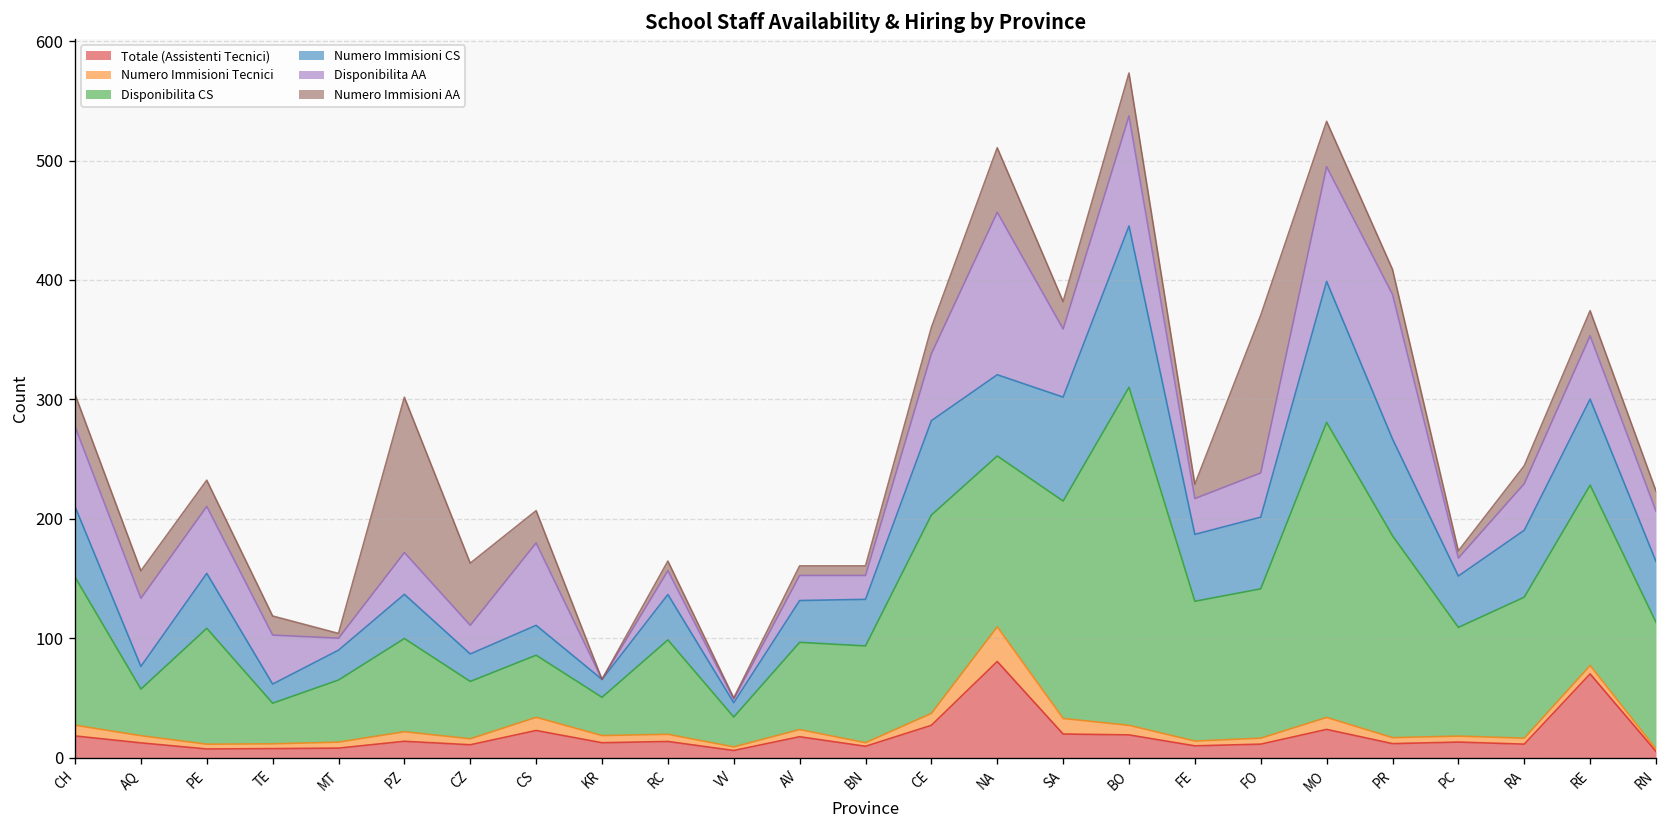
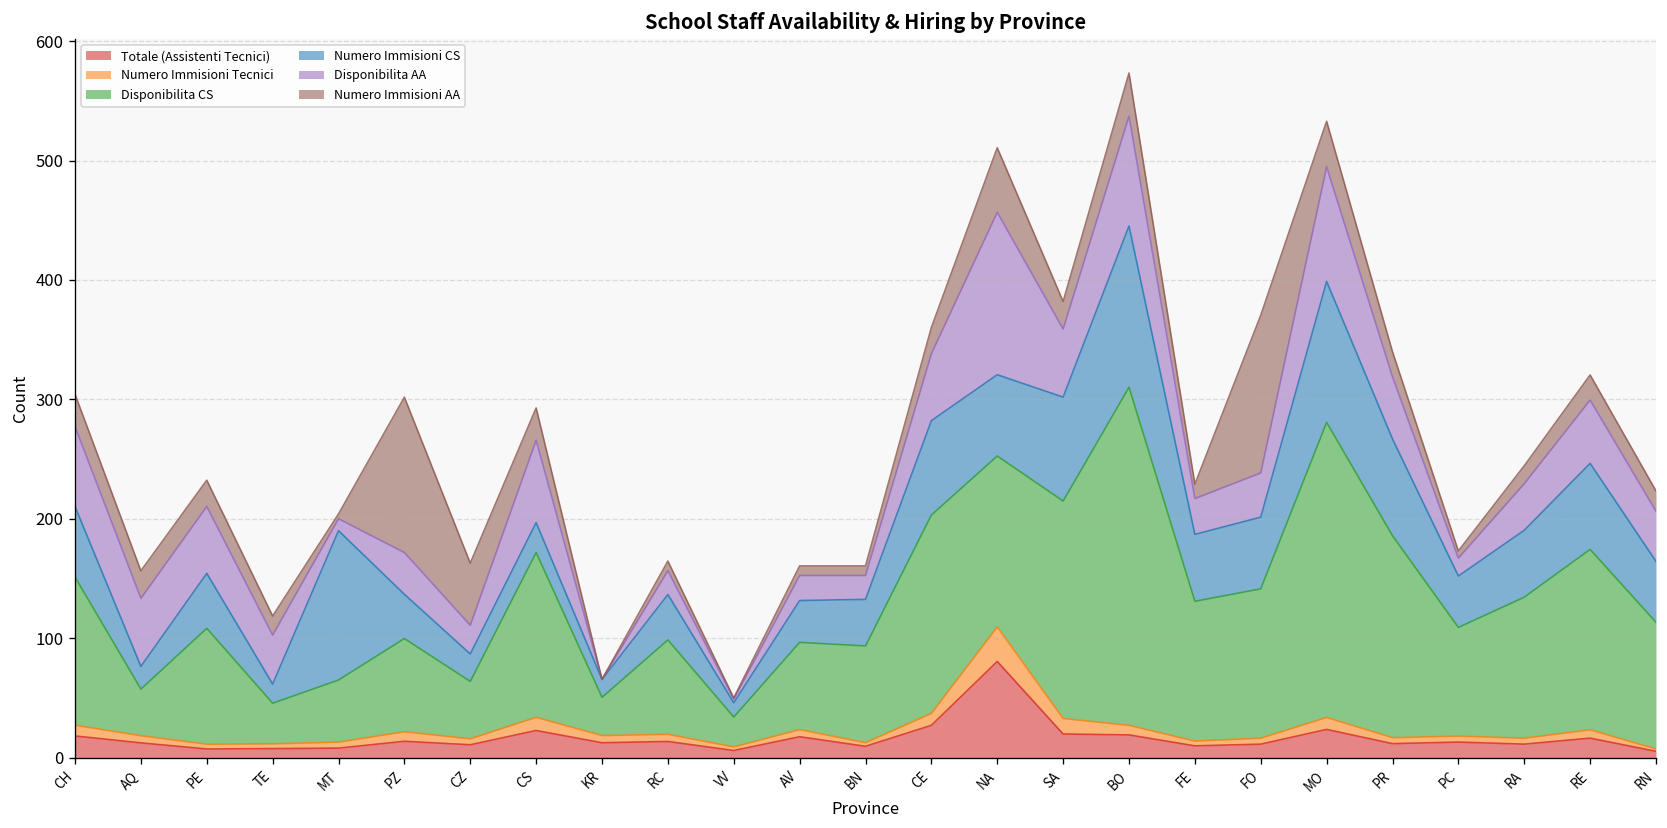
  {
    "Totale (Assistenti Tecnici)": {
      "CH": 20,
      "AQ": 10,
      "PE": 10,
      "TE": 10,
      "MT": 10,
      "PZ": 10,
      "CZ": 10,
      "CS": 20,
      "KR": 10,
      "RC": 10,
      "VV": 10,
      "AV": 20,
      "BN": 10,
      "CE": 30,
      "NA": 80,
      "SA": 20,
      "BO": 20,
      "FE": 10,
      "FO": 10,
      "MO": 20,
      "PR": 10,
      "PC": 10,
      "RA": 10,
-     "RE": 70
+     "RE": 20
    },
    "Numero Immisioni Tecnici": {
      "CH": 10,
      "AQ": 10,
      "PE": 0,
      "TE": 0,
      "MT": 10,
      "PZ": 10,
      "CZ": 10,
      "CS": 10,
      "KR": 10,
      "RC": 10,
      "VV": 0,
      "AV": 10,
      "BN": 0,
      "CE": 10,
      "NA": 30,
      "SA": 10,
      "BO": 10,
      "FE": 0,
      "FO": 0,
      "MO": 10,
      "PR": 0,
      "PC": 0,
      "RA": 0,
      "RE": 10
    },
    "Disponibilita CS": {
      "CH": 120,
      "AQ": 40,
      "PE": 100,
      "TE": 30,
      "MT": 50,
      "PZ": 80,
      "CZ": 50,
-     "CS": 50,
+     "CS": 140,
      "KR": 30,
      "RC": 80,
      "VV": 30,
      "AV": 70,
      "BN": 80,
      "CE": 170,
      "NA": 140,
      "SA": 180,
      "BO": 280,
      "FE": 120,
      "FO": 130,
      "MO": 250,
      "PR": 170,
      "PC": 90,
      "RA": 120,
      "RE": 150,
      "RN": 110
    },
    "Numero Immisioni CS": {
      "CH": 60,
      "AQ": 20,
      "PE": 50,
      "TE": 20,
-     "MT": 30,
+     "MT": 120,
      "PZ": 40,
      "CZ": 20,
      "CS": 30,
      "RC": 40,
      "VV": 10,
      "AV": 40,
      "BN": 40,
      "CE": 80,
      "NA": 70,
      "SA": 90,
      "BO": 140,
      "FE": 60,
      "FO": 60,
      "MO": 120,
      "PR": 80,
      "PC": 40,
      "RA": 60,
      "RE": 70,
      "RN": 50
    },
    "Disponibilita AA": {
      "CH": 70,
      "AQ": 60,
      "PE": 60,
      "TE": 40,
      "MT": 10,
      "PZ": 40,
      "CZ": 20,
      "CS": 70,
      "RC": 20,
      "AV": 20,
      "BN": 20,
      "CE": 60,
      "NA": 140,
      "SA": 60,
      "BO": 90,
      "FE": 30,
      "FO": 40,
      "MO": 100,
-     "PR": 120,
+     "PR": 50,
      "PC": 20,
      "RA": 40,
      "RE": 50,
      "RN": 40
    },
    "Numero Immisioni AA": {
      "CH": 30,
      "AQ": 20,
      "PE": 20,
      "TE": 20,
      "MT": 0,
      "PZ": 130,
      "CZ": 50,
      "CS": 30,
      "RC": 10,
      "AV": 10,
      "BN": 10,
      "CE": 20,
      "NA": 50,
      "SA": 20,
      "BO": 40,
      "FE": 10,
      "FO": 130,
      "MO": 40,
      "PR": 20,
      "PC": 10,
      "RA": 20,
      "RE": 20,
      "RN": 20
    }
  }
